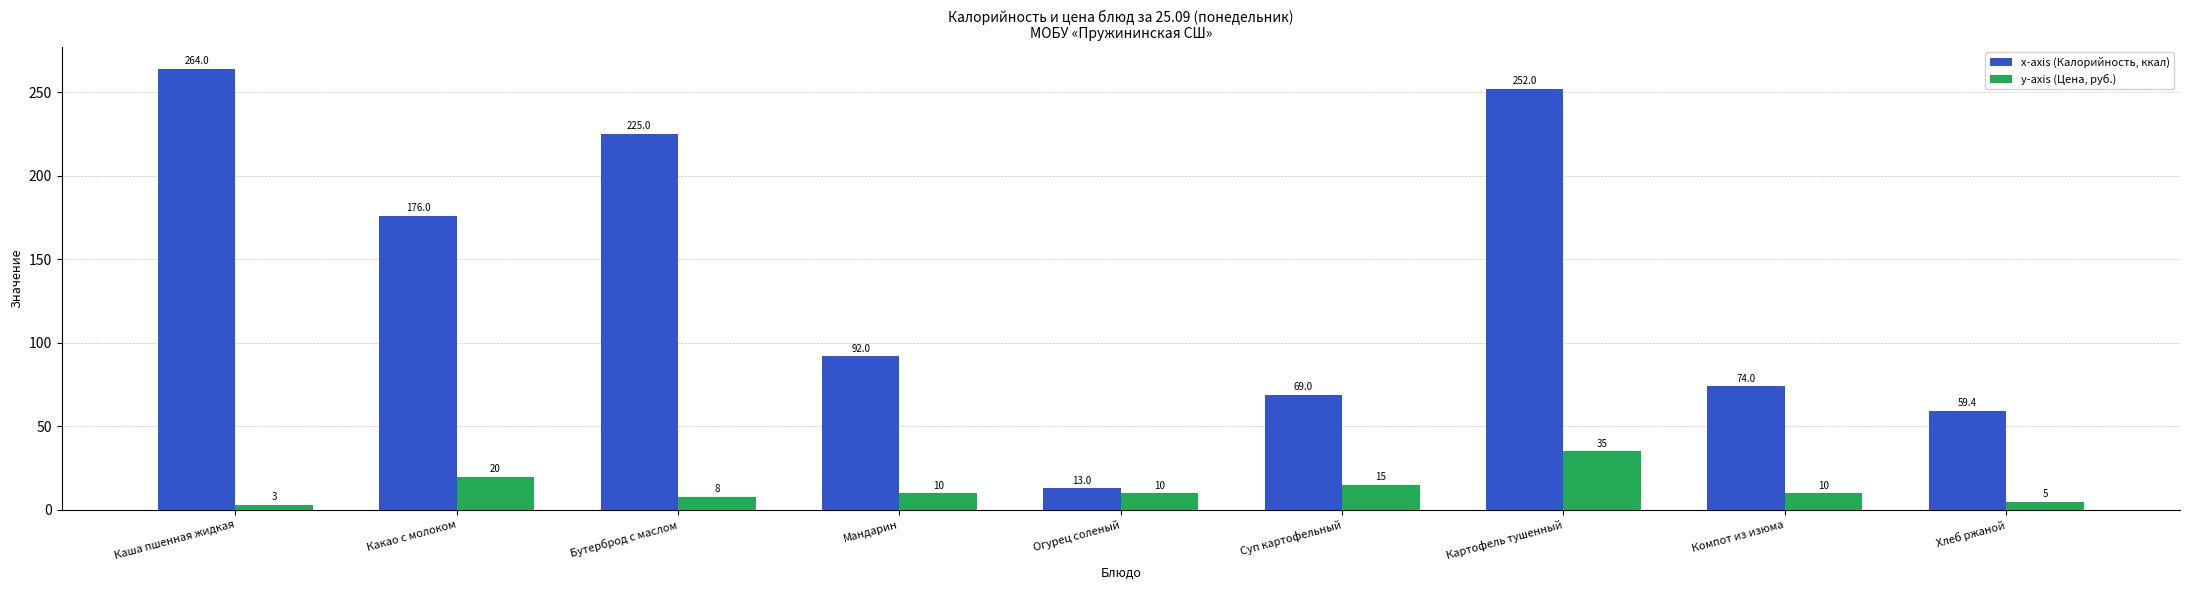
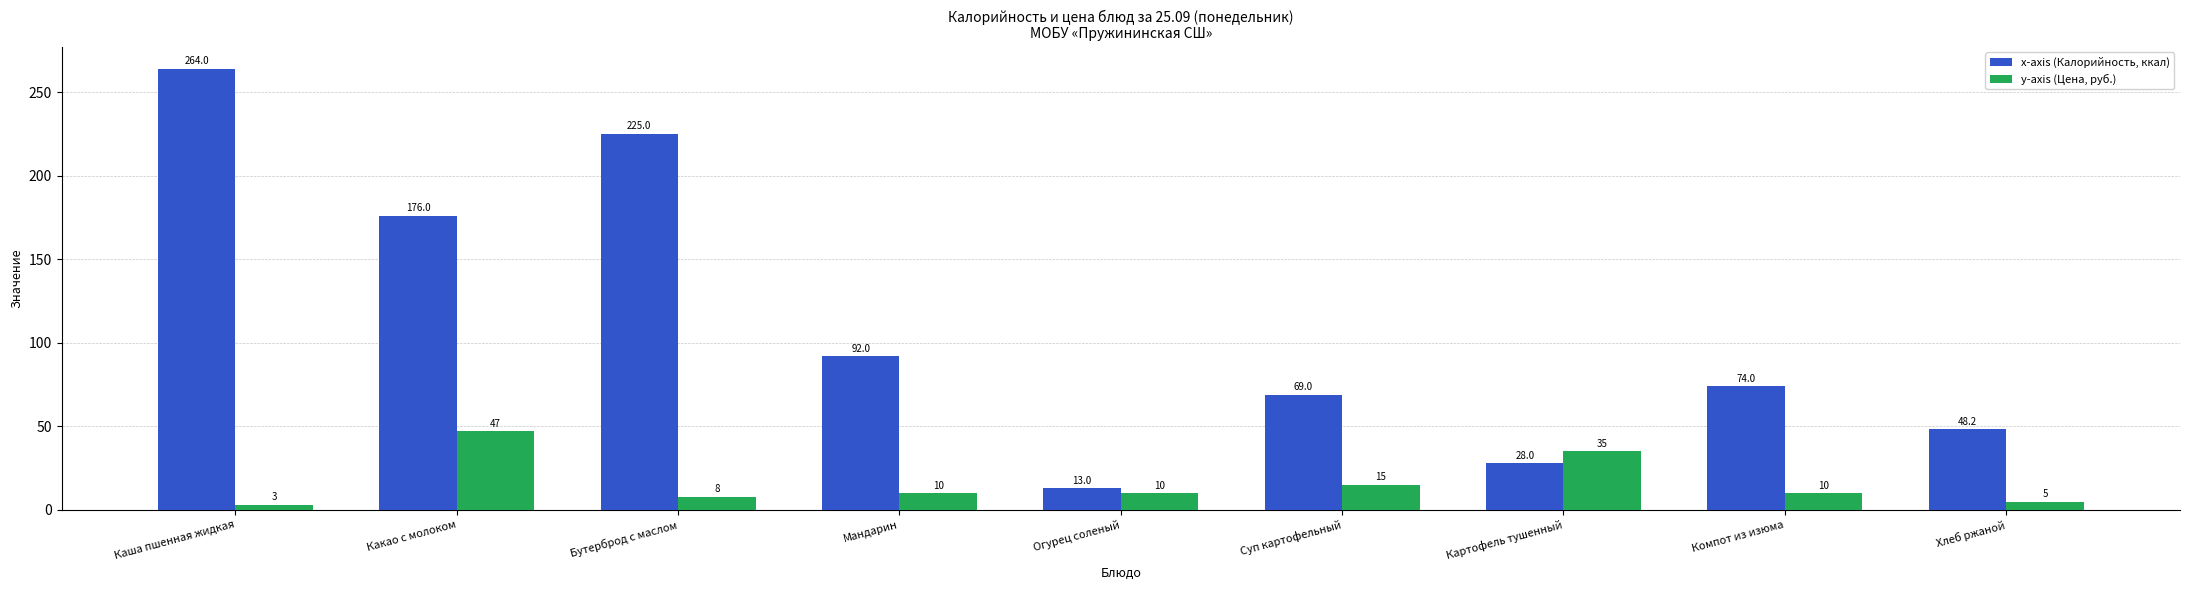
  {
    "x-axis (Калорийность, ккал)": {
      "Каша пшенная жидкая": 264.0,
      "Какао с молоком": 176.0,
      "Бутерброд с маслом": 225.0,
      "Мандарин": 92.0,
      "Огурец соленый": 13.0,
      "Суп картофельный": 69.0,
-     "Картофель тушенный": 252.0,
+     "Картофель тушенный": 28.0,
      "Компот из изюма": 74.0,
-     "Хлеб ржаной": 59.4
+     "Хлеб ржаной": 48.2
    },
    "y-axis (Цена, руб.)": {
      "Каша пшенная жидкая": 3,
-     "Какао с молоком": 20,
+     "Какао с молоком": 47,
      "Бутерброд с маслом": 8,
      "Мандарин": 10,
      "Огурец соленый": 10,
      "Суп картофельный": 15,
      "Картофель тушенный": 35,
      "Компот из изюма": 10,
      "Хлеб ржаной": 5
    }
  }
